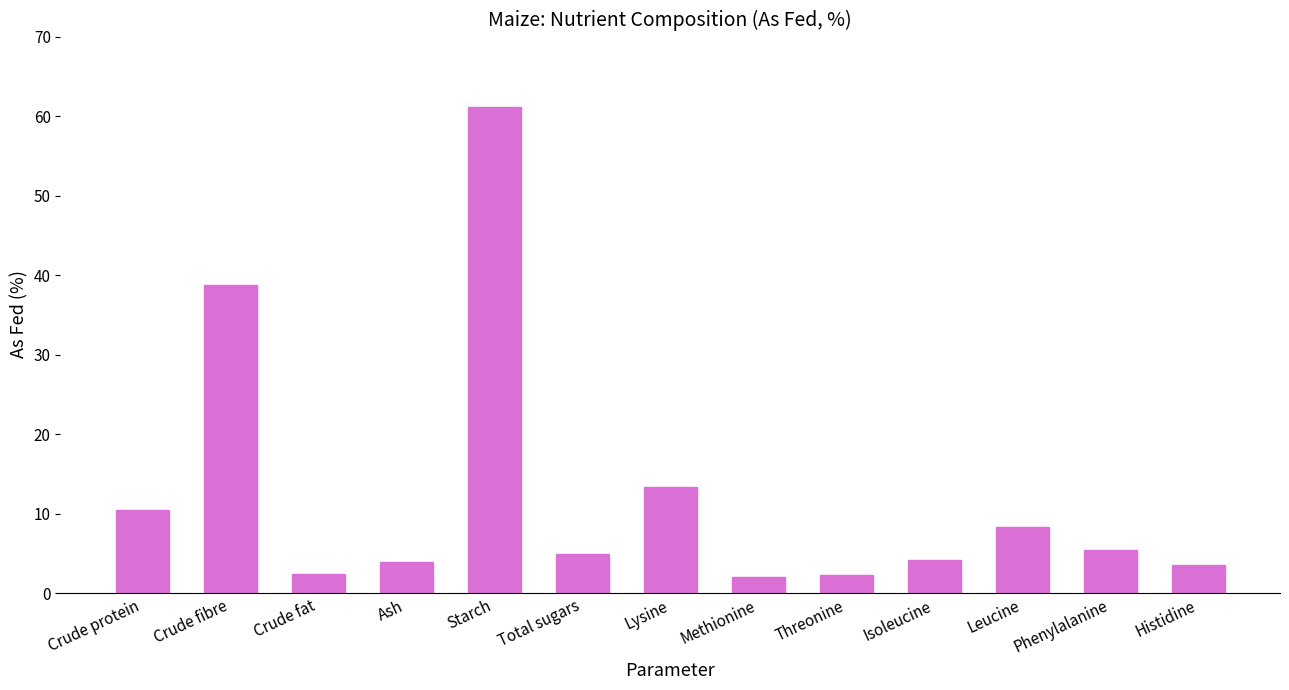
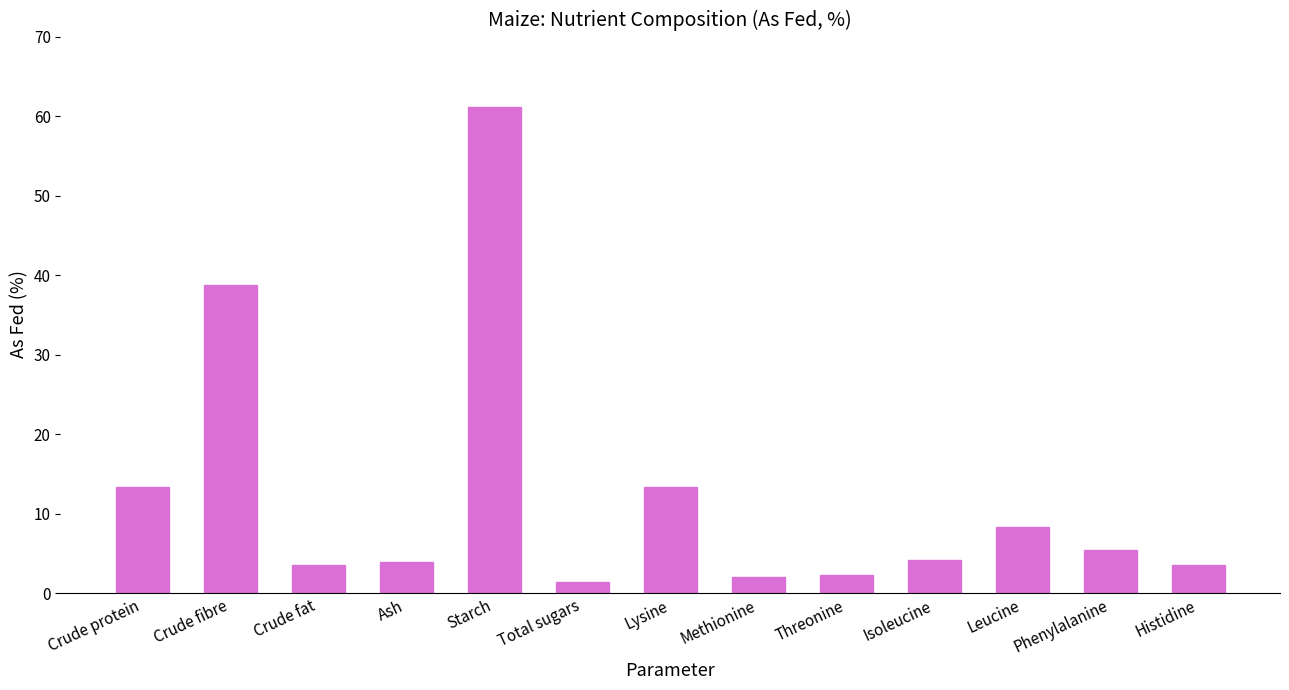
  {
-   "Crude protein": 11,
+   "Crude protein": 13,
    "Crude fibre": 39,
-   "Crude fat": 2,
+   "Crude fat": 4,
    "Ash": 4,
    "Starch": 61,
-   "Total sugars": 5,
+   "Total sugars": 1,
    "Lysine": 13,
    "Methionine": 2,
    "Threonine": 2,
    "Isoleucine": 4,
    "Leucine": 8,
    "Phenylalanine": 5,
    "Histidine": 4
  }
